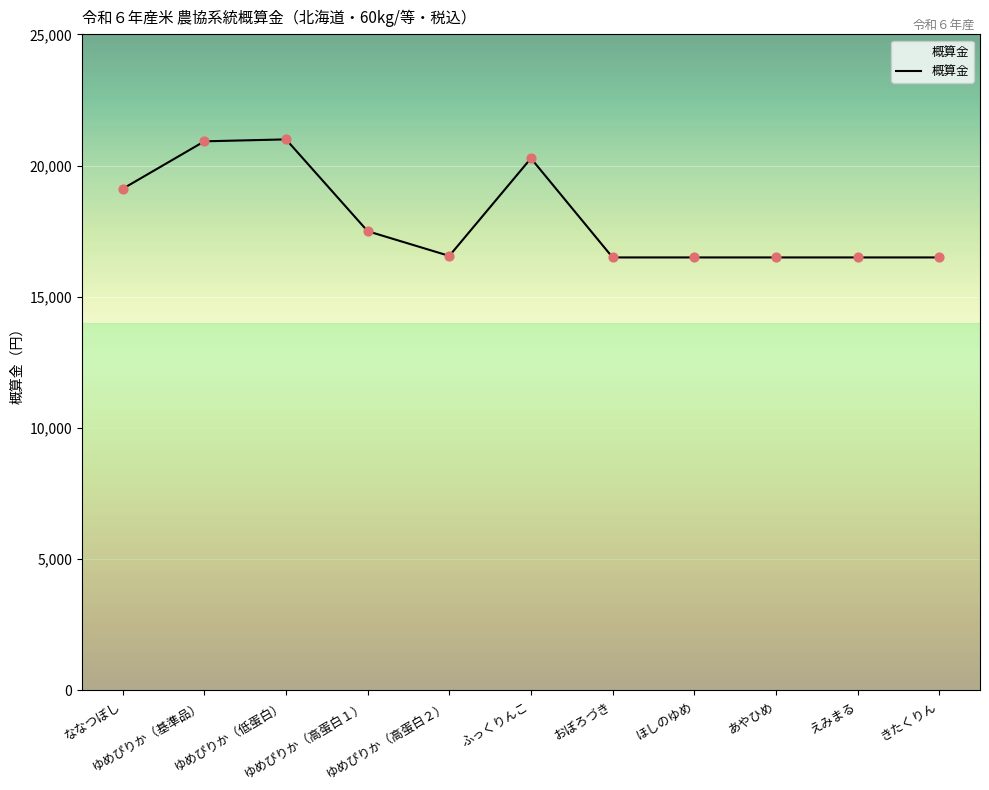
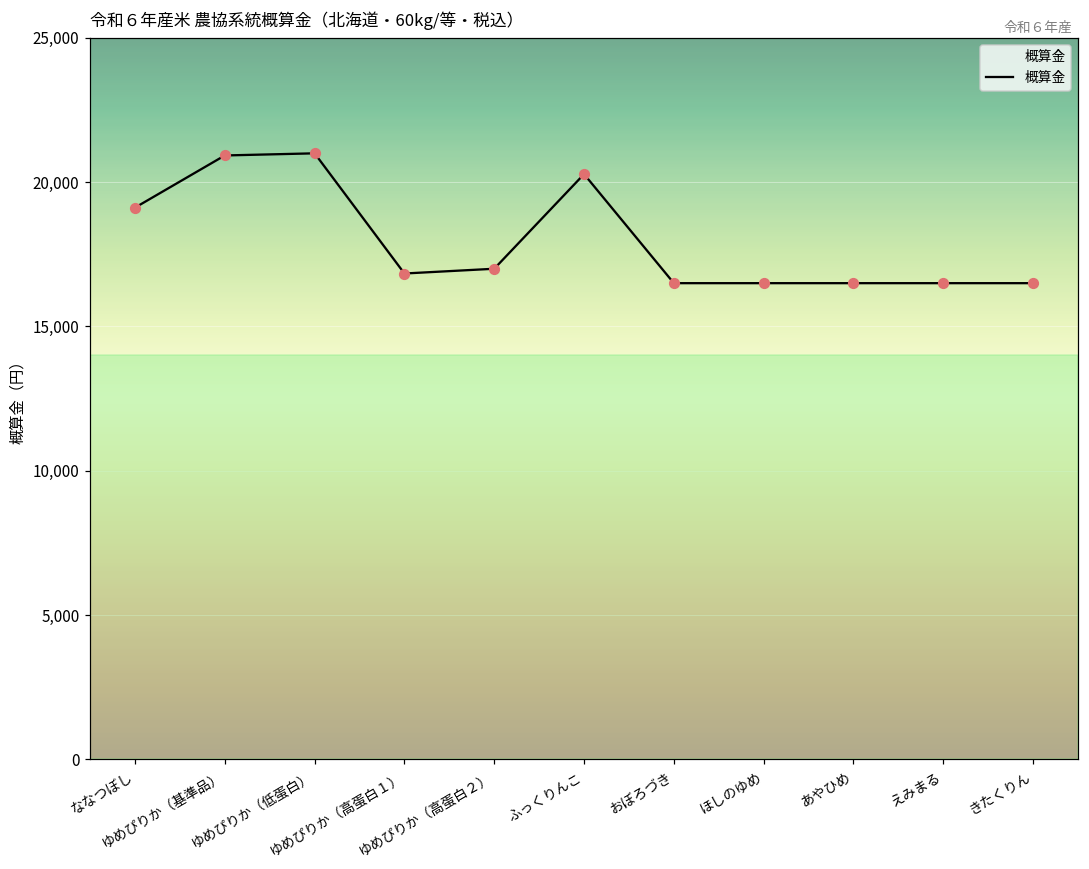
  {
    "ななつぼし": "19,100",
    "ゆめぴりか（基準品）": "20,900",
    "ゆめぴりか（低蛋白）": "21,000",
-   "ゆめぴりか（高蛋白１）": "17,500",
-   "ゆめぴりか（高蛋白２）": "16,600",
+   "ゆめぴりか（高蛋白１）": "16,800",
+   "ゆめぴりか（高蛋白２）": "17,000",
    "ふっくりんこ": "20,300",
    "おぼろづき": "16,500",
    "ほしのゆめ": "16,500",
    "あやひめ": "16,500",
    "えみまる": "16,500",
    "きたくりん": "16,500"
  }
